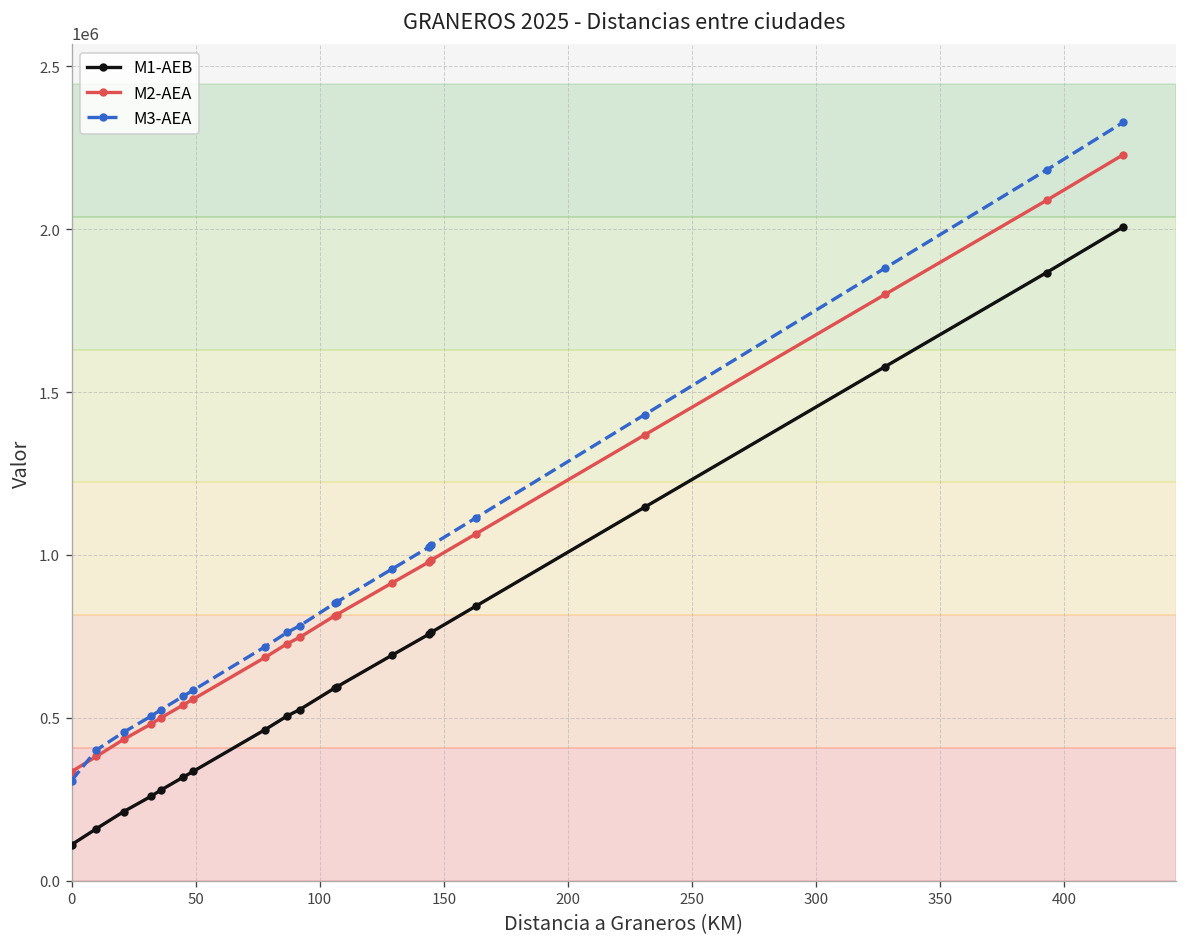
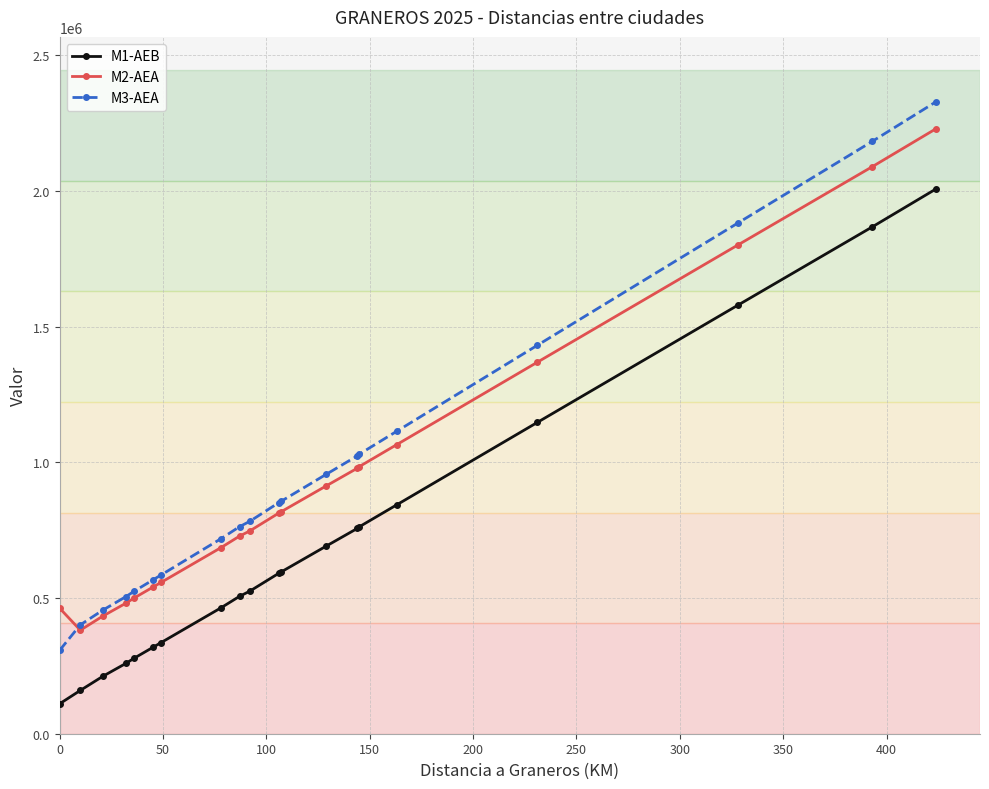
  {
    "M1-AEB": {
      "0": 110000
    },
    "M2-AEA": {
-     "0": 340000
+     "0": 460000
    },
    "M3-AEA": {
      "0": 310000
    }
  }
